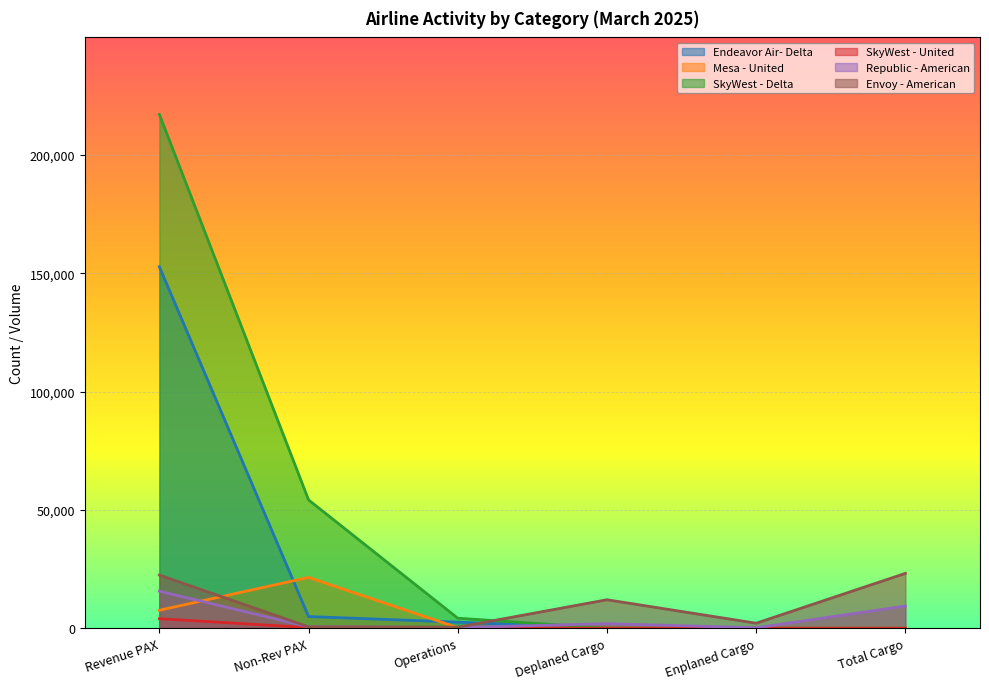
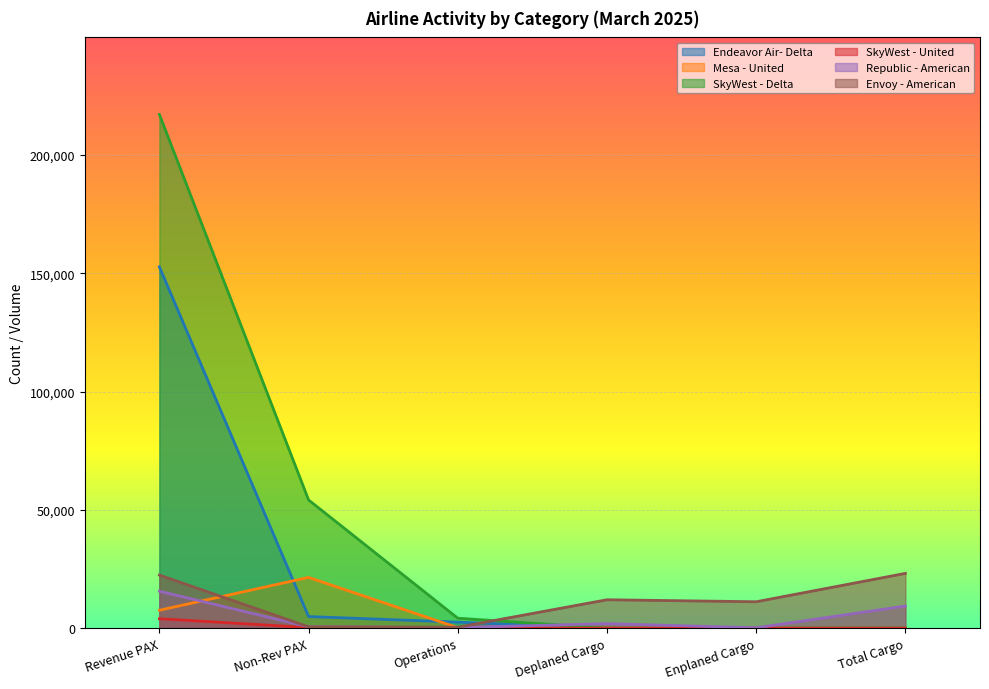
  {
    "Endeavor Air- Delta": {
      "Revenue PAX": "153,000",
      "Non-Rev PAX": "5,000",
      "Operations": "3,000"
    },
    "Mesa - United": {
      "Revenue PAX": "8,000",
      "Non-Rev PAX": "21,000"
    },
    "SkyWest - Delta": {
      "Revenue PAX": "217,000",
      "Non-Rev PAX": "54,000",
      "Operations": "4,000"
    },
    "SkyWest - United": {
      "Revenue PAX": "4,000"
    },
    "Republic - American": {
      "Revenue PAX": "16,000",
      "Deplaned Cargo": "2,000",
      "Total Cargo": "9,000"
    },
    "Envoy - American": {
      "Revenue PAX": "22,000",
      "Deplaned Cargo": "12,000",
-     "Enplaned Cargo": "2,000",
+     "Enplaned Cargo": "11,000",
      "Total Cargo": "23,000"
    }
  }
